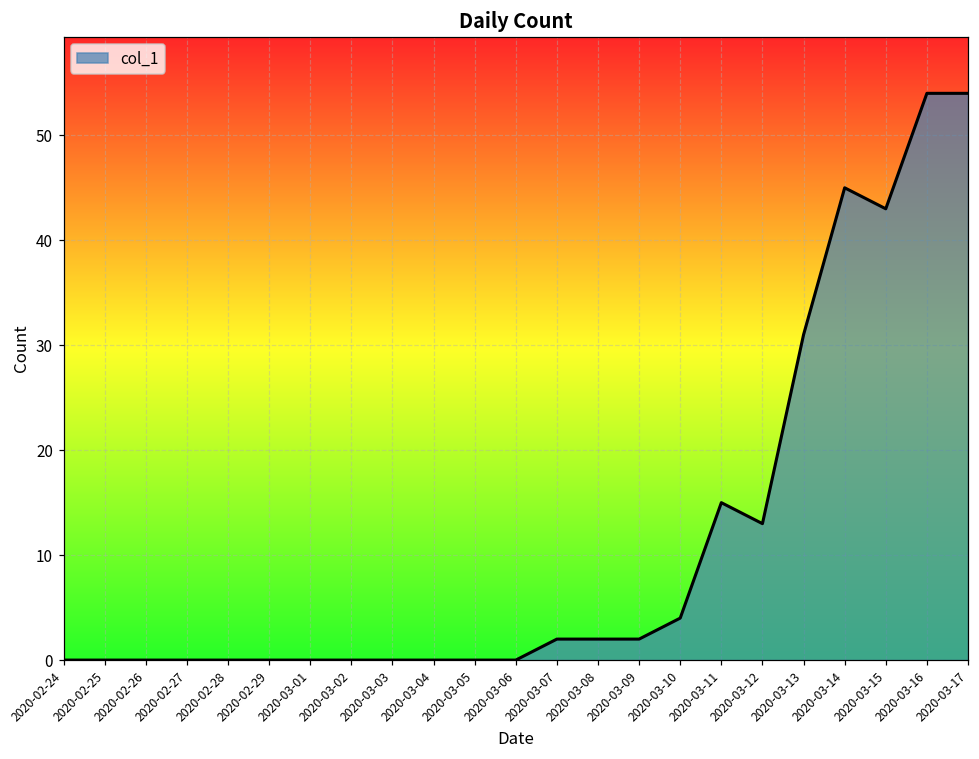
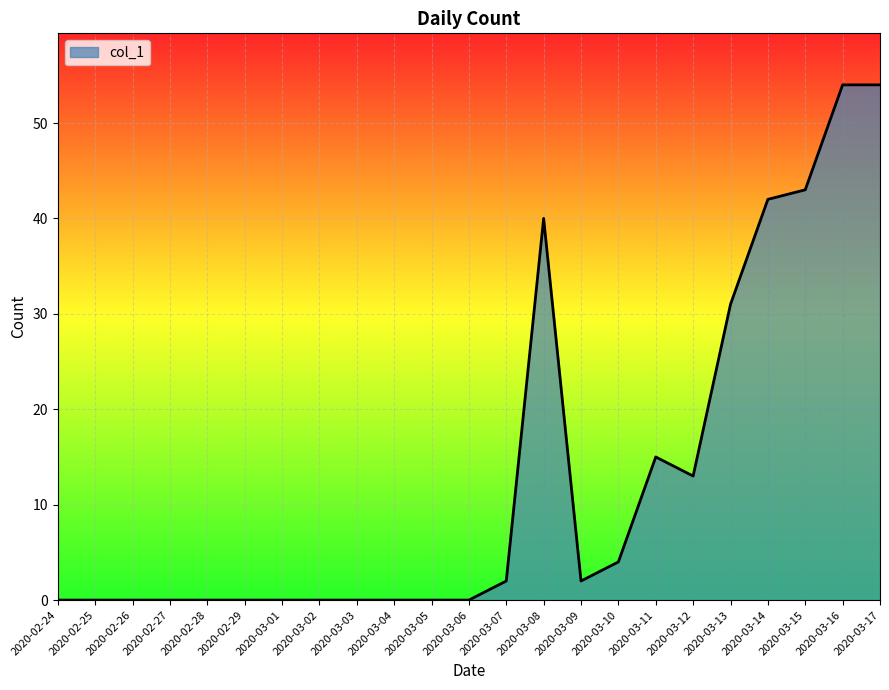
  {
    "2020-02-24": 0,
    "2020-02-25": 0,
    "2020-02-26": 0,
    "2020-02-27": 0,
    "2020-02-28": 0,
    "2020-02-29": 0,
    "2020-03-01": 0,
    "2020-03-02": 0,
    "2020-03-03": 0,
    "2020-03-04": 0,
    "2020-03-05": 0,
    "2020-03-06": 0,
    "2020-03-07": 2,
-   "2020-03-08": 2,
+   "2020-03-08": 40,
    "2020-03-09": 2,
    "2020-03-10": 4,
    "2020-03-11": 15,
    "2020-03-12": 13,
    "2020-03-13": 31,
-   "2020-03-14": 45,
+   "2020-03-14": 42,
    "2020-03-15": 43,
    "2020-03-16": 54,
    "2020-03-17": 54
  }
